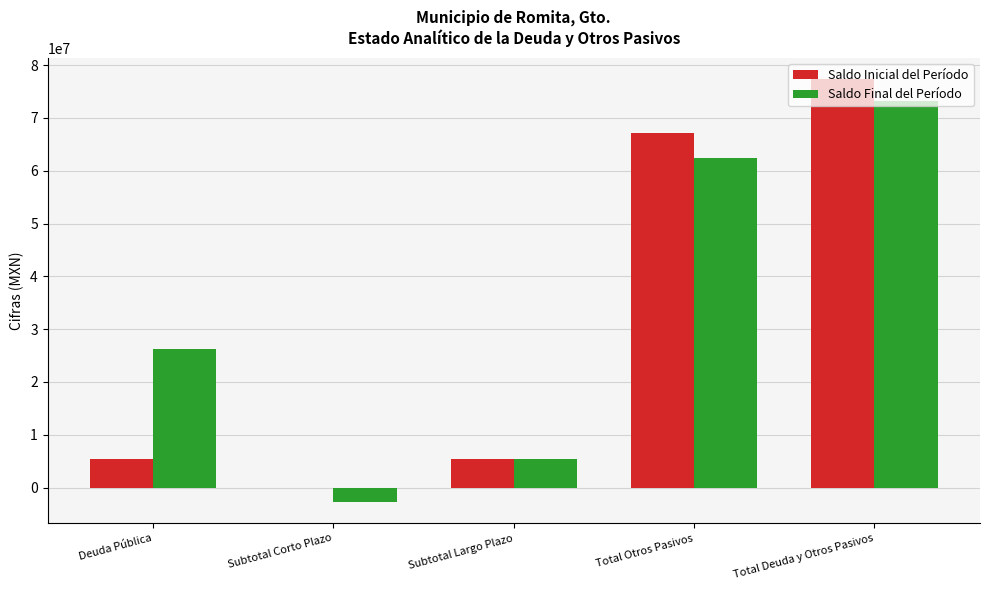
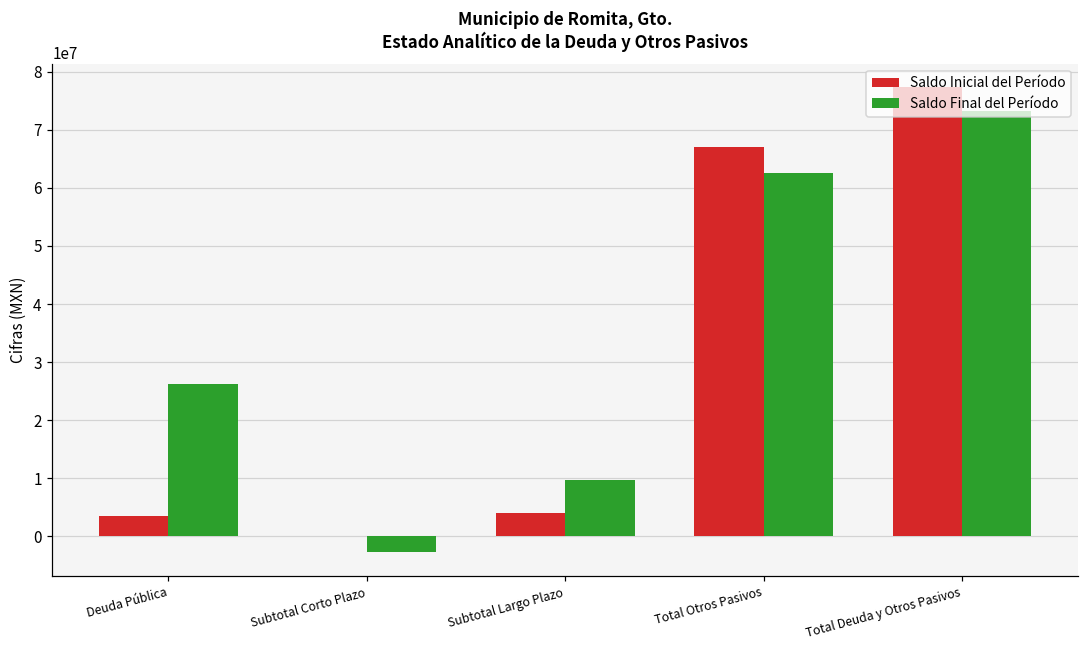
  {
    "Saldo Inicial del Período": {
-     "Deuda Pública": 6000000,
-     "Subtotal Largo Plazo": 6000000,
+     "Deuda Pública": 3000000,
+     "Subtotal Largo Plazo": 4000000,
      "Total Otros Pasivos": 67000000
    },
    "Saldo Final del Período": {
      "Deuda Pública": 26000000,
      "Subtotal Corto Plazo": -3000000,
-     "Subtotal Largo Plazo": 6000000,
+     "Subtotal Largo Plazo": 10000000,
      "Total Otros Pasivos": 62000000
    }
  }
